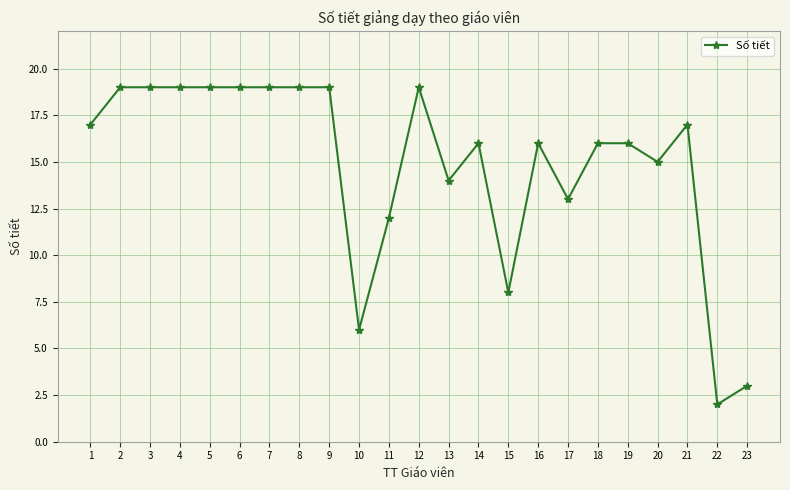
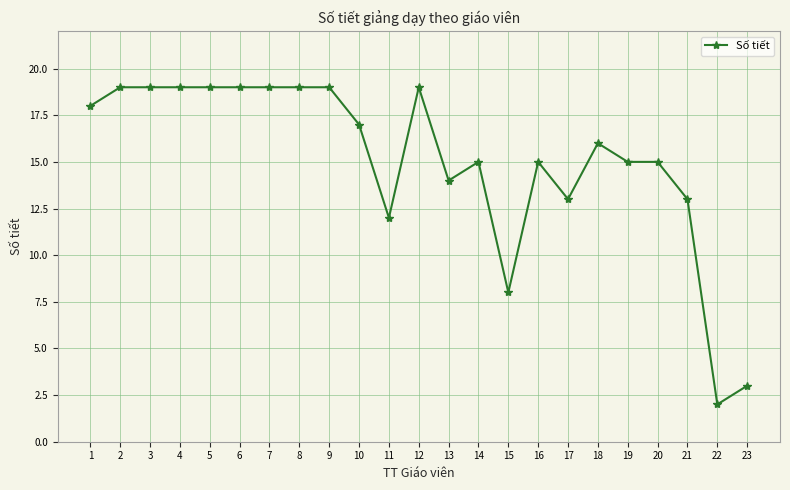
  {
-   "1": 17,
+   "1": 18,
    "2": 19,
    "3": 19,
    "4": 19,
    "5": 19,
    "6": 19,
    "7": 19,
    "8": 19,
    "9": 19,
-   "10": 6,
+   "10": 17,
    "11": 12,
    "12": 19,
    "13": 14,
-   "14": 16,
+   "14": 15,
    "15": 8,
-   "16": 16,
+   "16": 15,
    "17": 13,
    "18": 16,
-   "19": 16,
+   "19": 15,
    "20": 15,
-   "21": 17,
+   "21": 13,
    "22": 2,
    "23": 3
  }
